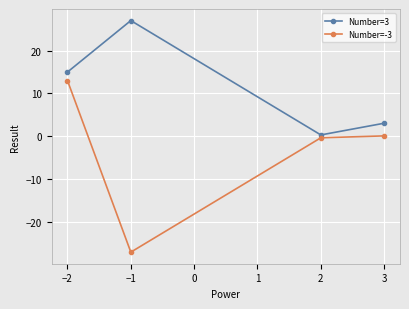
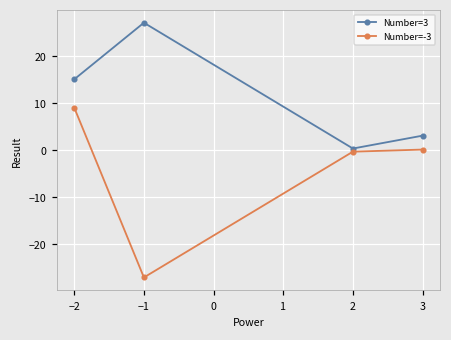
  {
    "Number=3": {
      "−2": 15,
      "−1": 27,
      "2": 0,
      "3": 3
    },
    "Number=-3": {
-     "−2": 13,
+     "−2": 9,
      "−1": -27,
      "2": 0,
      "3": 0
    }
  }
